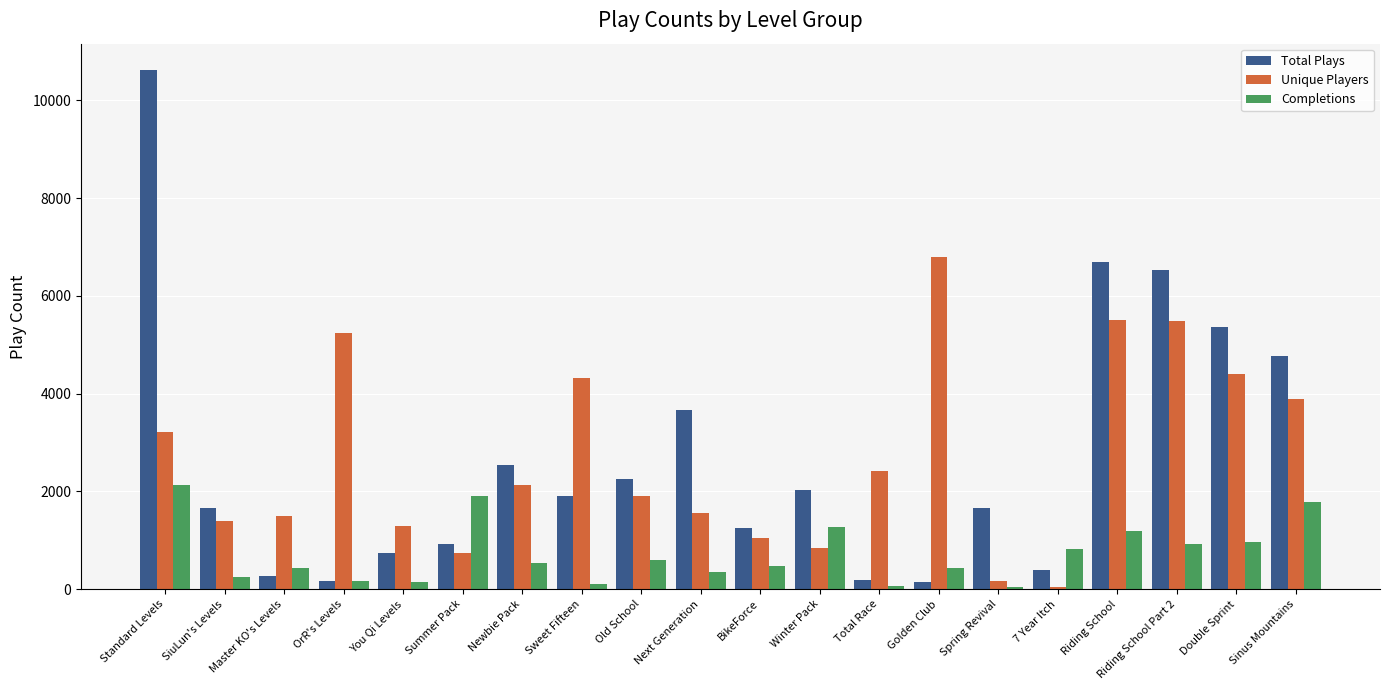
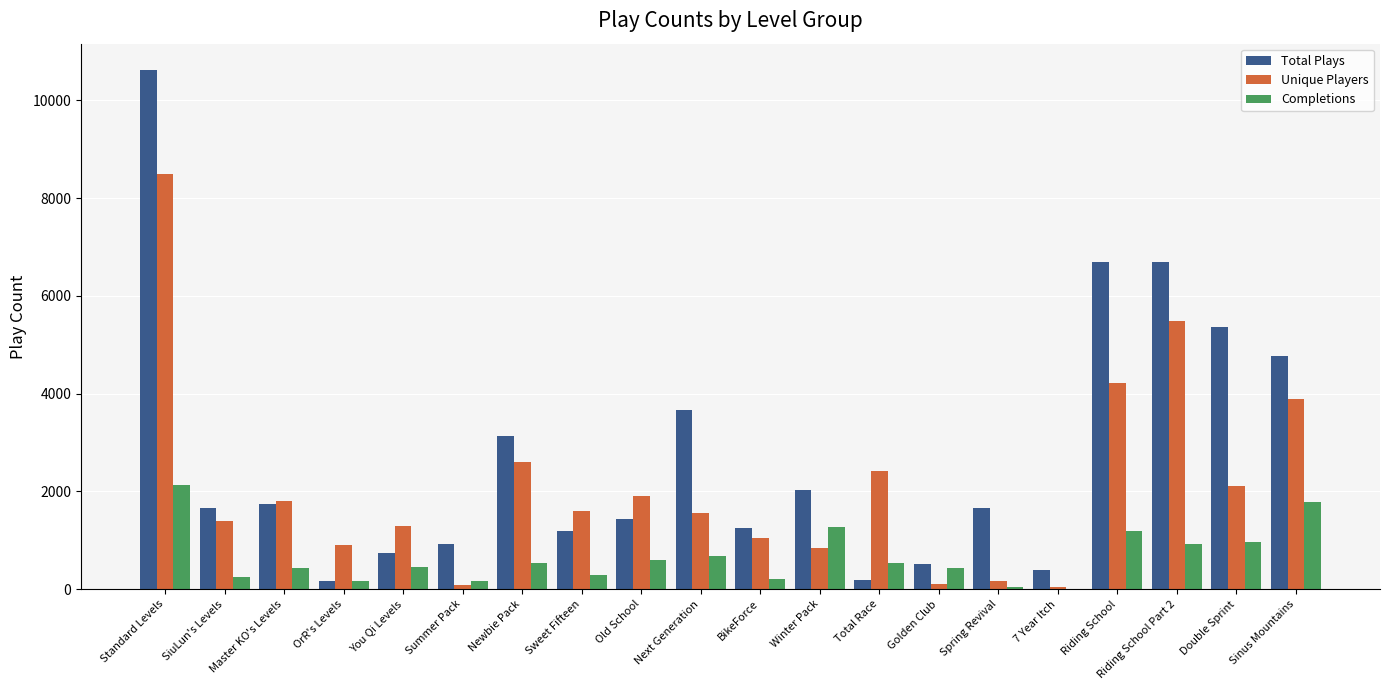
  {
    "Total Plays": {
      "Standard Levels": 10600,
      "SiuLun's Levels": 1700,
-     "Master KO's Levels": 300,
+     "Master KO's Levels": 1700,
      "OrR's Levels": 200,
      "You Qi Levels": 700,
      "Summer Pack": 900,
-     "Newbie Pack": 2500,
-     "Sweet Fifteen": 1900,
-     "Old School": 2200,
+     "Newbie Pack": 3100,
+     "Sweet Fifteen": 1200,
+     "Old School": 1400,
      "Next Generation": 3700,
      "BikeForce": 1300,
      "Winter Pack": 2000,
      "Total Race": 200,
-     "Golden Club": 100,
+     "Golden Club": 500,
      "Spring Revival": 1700,
      "7 Year Itch": 400,
      "Riding School": 6700,
-     "Riding School Part 2": 6500,
+     "Riding School Part 2": 6700,
      "Double Sprint": 5400,
      "Sinus Mountains": 4800
    },
    "Unique Players": {
-     "Standard Levels": 3200,
+     "Standard Levels": 8500,
      "SiuLun's Levels": 1400,
-     "Master KO's Levels": 1500,
-     "OrR's Levels": 5200,
+     "Master KO's Levels": 1800,
+     "OrR's Levels": 900,
      "You Qi Levels": 1300,
-     "Summer Pack": 800,
-     "Newbie Pack": 2100,
-     "Sweet Fifteen": 4300,
+     "Summer Pack": 100,
+     "Newbie Pack": 2600,
+     "Sweet Fifteen": 1600,
      "Old School": 1900,
      "Next Generation": 1600,
      "BikeForce": 1100,
      "Winter Pack": 900,
      "Total Race": 2400,
-     "Golden Club": 6800,
+     "Golden Club": 100,
      "Spring Revival": 200,
-     "Riding School": 5500,
+     "Riding School": 4200,
      "Riding School Part 2": 5500,
-     "Double Sprint": 4400,
+     "Double Sprint": 2100,
      "Sinus Mountains": 3900
    },
    "Completions": {
      "Standard Levels": 2100,
      "SiuLun's Levels": 300,
      "Master KO's Levels": 400,
      "OrR's Levels": 200,
-     "You Qi Levels": 100,
-     "Summer Pack": 1900,
+     "You Qi Levels": 500,
+     "Summer Pack": 200,
      "Newbie Pack": 500,
-     "Sweet Fifteen": 100,
+     "Sweet Fifteen": 300,
      "Old School": 600,
-     "Next Generation": 300,
-     "BikeForce": 500,
+     "Next Generation": 700,
+     "BikeForce": 200,
      "Winter Pack": 1300,
-     "Total Race": 100,
+     "Total Race": 500,
      "Golden Club": 400,
-     "7 Year Itch": 800,
+     "7 Year Itch": 0,
      "Riding School": 1200,
      "Riding School Part 2": 900,
      "Double Sprint": 1000,
      "Sinus Mountains": 1800
    }
  }
